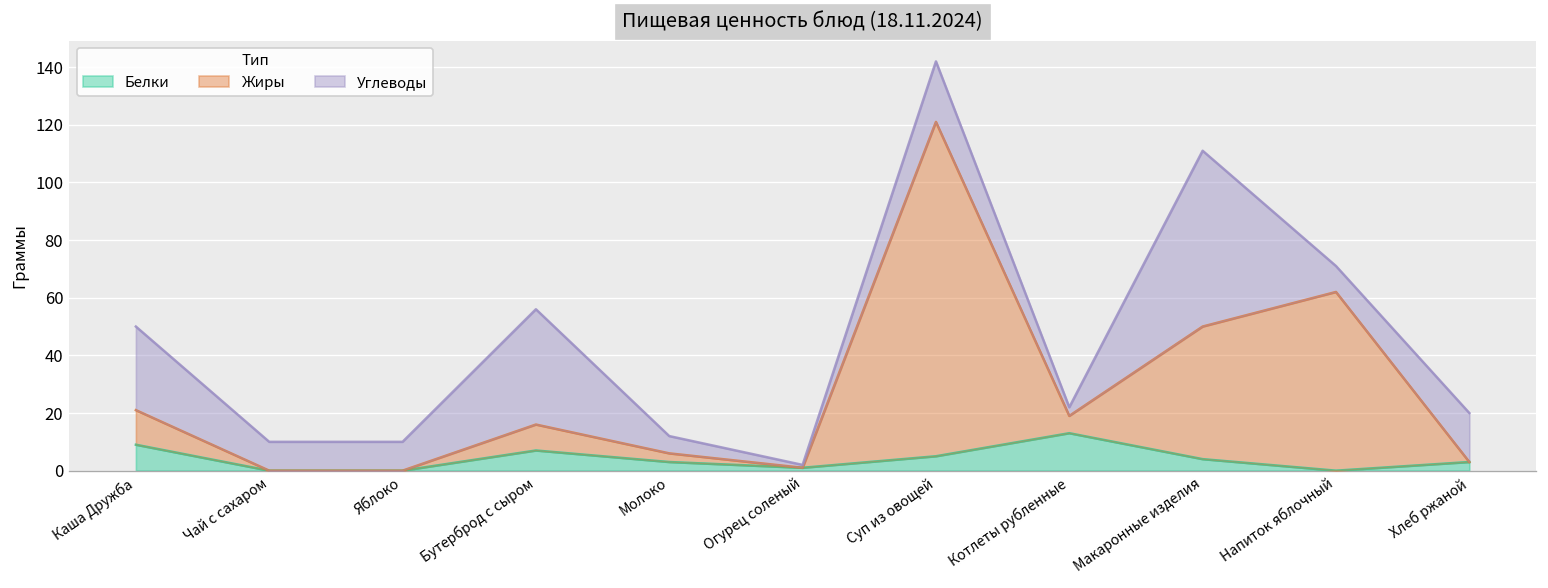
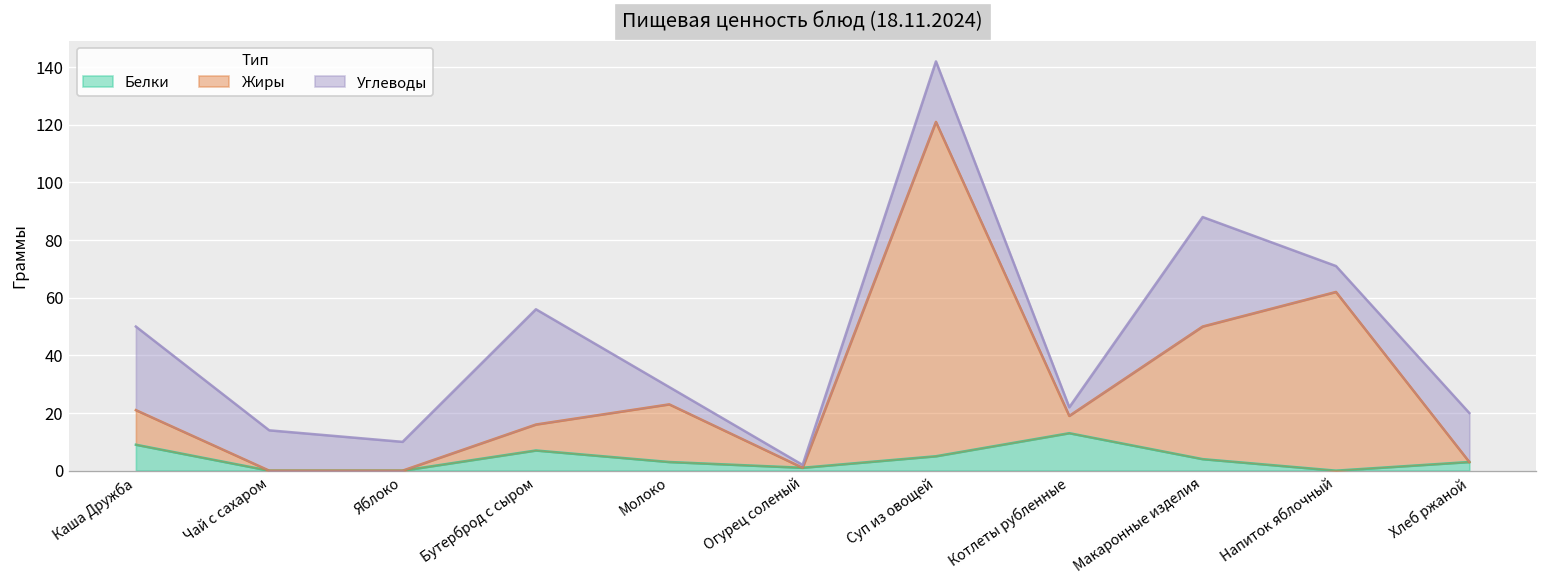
  {
    "Жиры": {
      "Каша Дружба": 12,
      "Бутерброд с сыром": 9,
-     "Молоко": 3,
+     "Молоко": 20,
      "Суп из овощей": 116,
      "Котлеты рубленные": 6,
      "Макаронные изделия": 46,
      "Напиток яблочный": 62
    },
    "Углеводы": {
      "Каша Дружба": 29,
-     "Чай с сахаром": 10,
+     "Чай с сахаром": 14,
      "Яблоко": 10,
      "Бутерброд с сыром": 40,
      "Молоко": 6,
      "Суп из овощей": 21,
      "Котлеты рубленные": 3,
-     "Макаронные изделия": 61,
+     "Макаронные изделия": 38,
      "Напиток яблочный": 9,
      "Хлеб ржаной": 17
    }
  }
